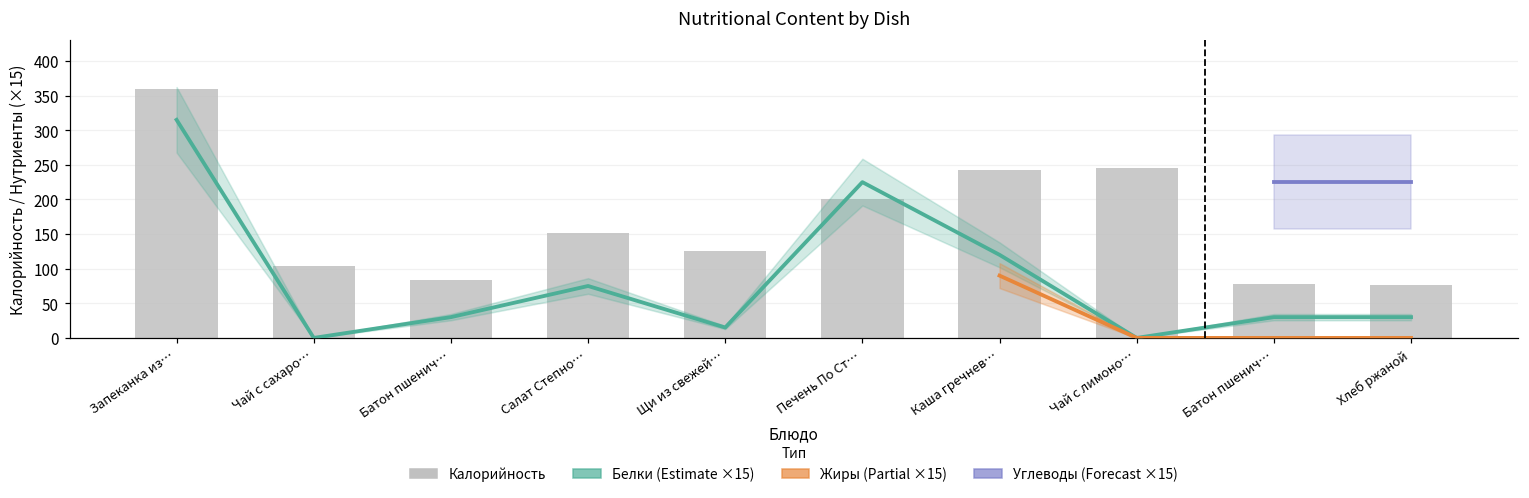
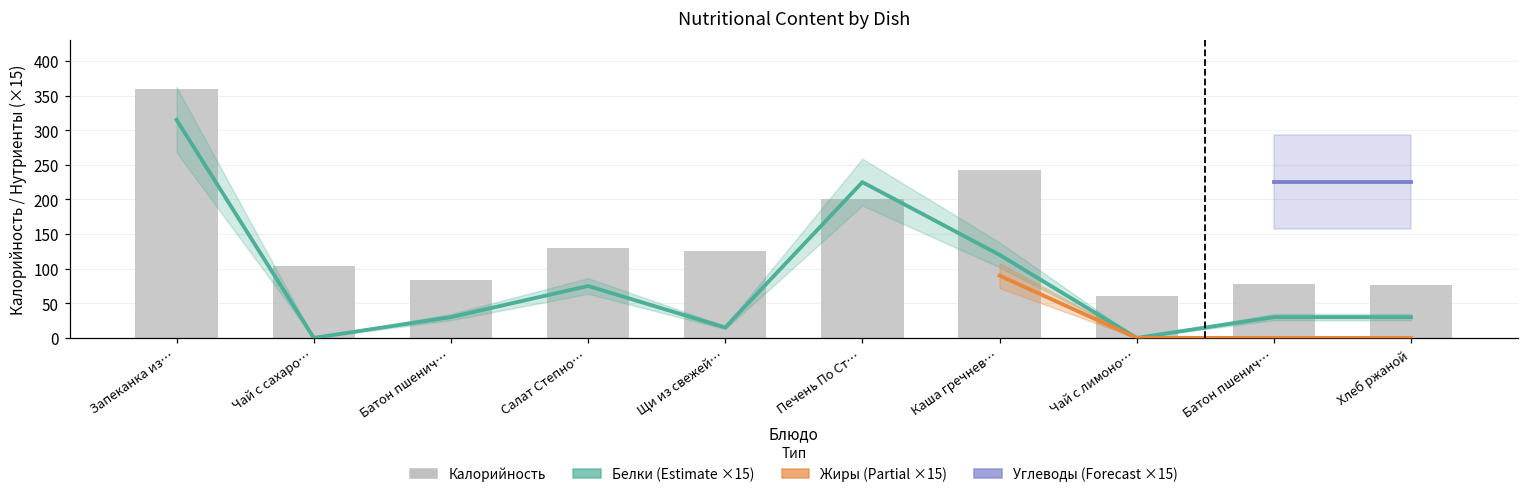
  {
    "Калорийность": {
      "Запеканка из…": 360,
      "Чай с сахаро…": 100,
-     "Салат Степно…": 150,
+     "Салат Степно…": 130,
      "Щи из свежей…": 130,
      "Печень По Ст…": 200,
      "Каша гречнев…": 240,
-     "Чай с лимоно…": 250,
+     "Чай с лимоно…": 60,
      "Хлеб ржаной": 80
    }
  }
